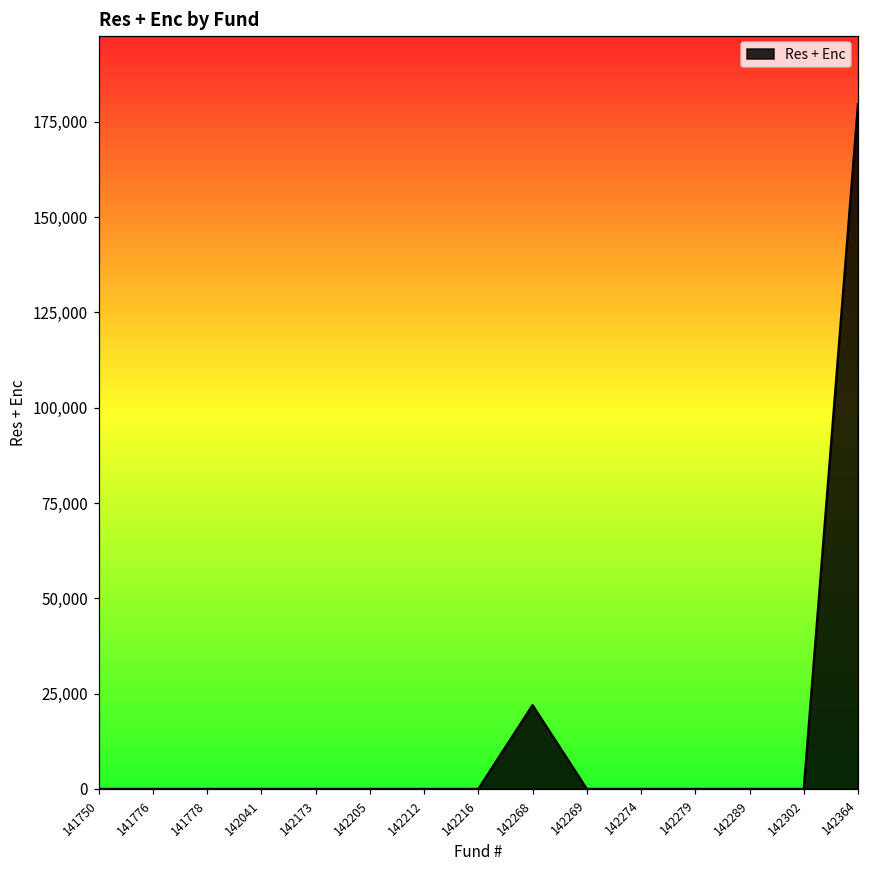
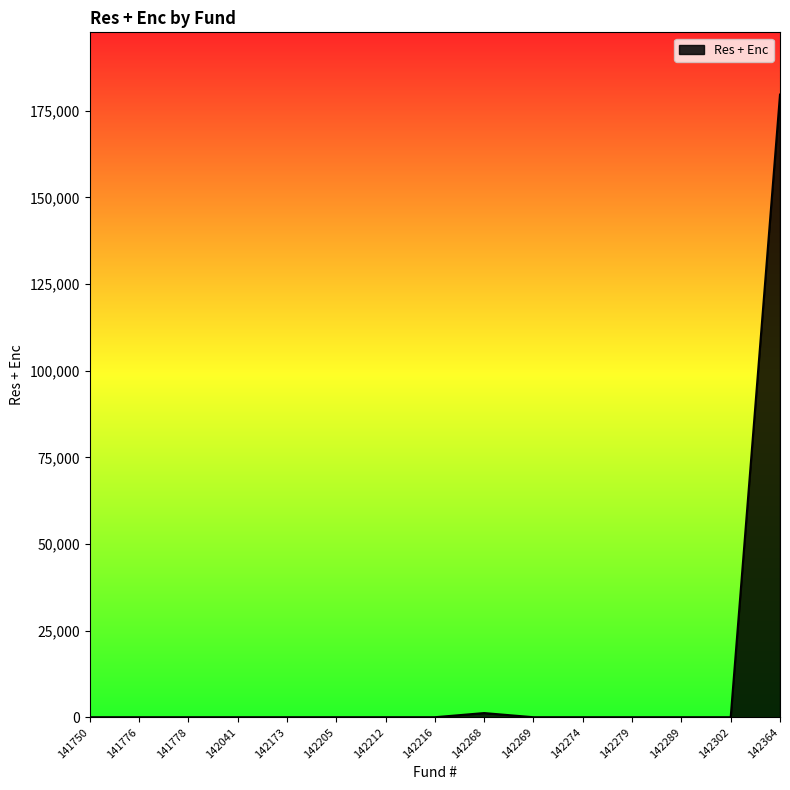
  {
    "141750": "0",
    "141776": "0",
    "141778": "0",
    "142041": "0",
    "142173": "0",
    "142205": "0",
    "142212": "0",
    "142216": "0",
-   "142268": "22,000",
+   "142268": "1,000",
    "142269": "0",
    "142274": "0",
    "142279": "0",
    "142289": "0",
    "142302": "0",
    "142364": "180,000"
  }
